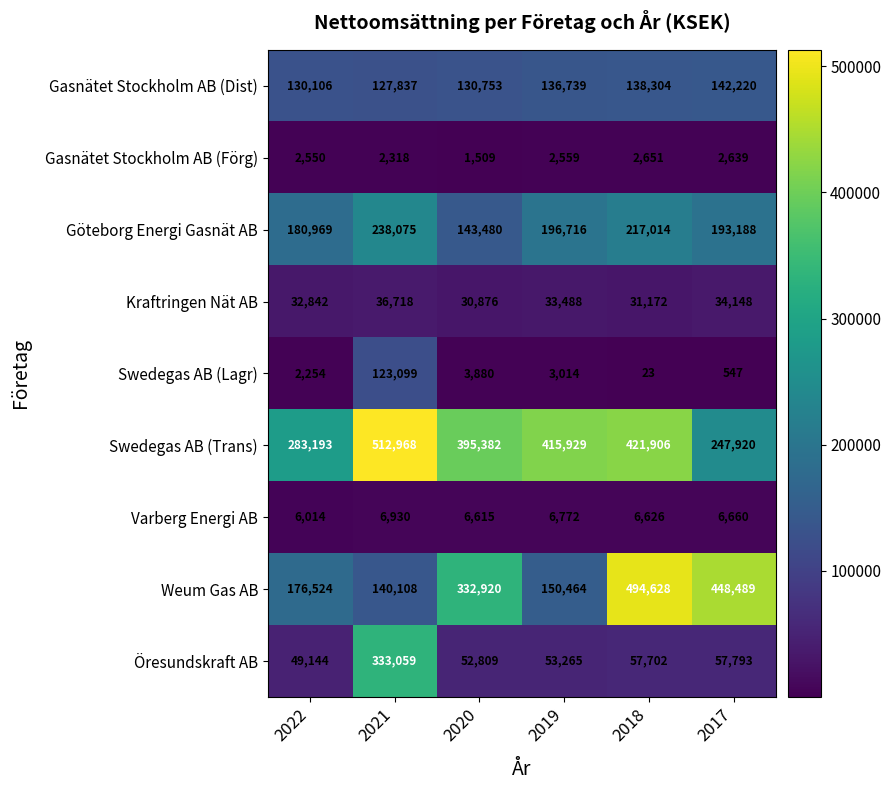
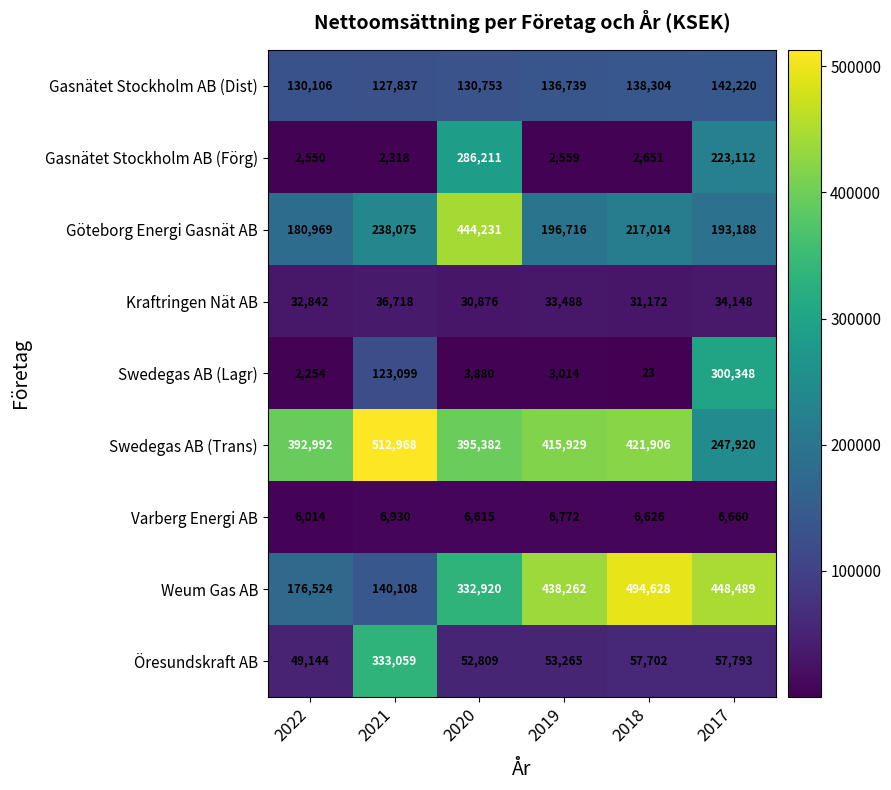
  {
    "Gasnätet Stockholm AB (Dist)": {
      "2022": "130,106",
      "2021": "127,837",
      "2020": "130,753",
      "2019": "136,739",
      "2018": "138,304",
      "2017": "142,220"
    },
    "Gasnätet Stockholm AB (Förg)": {
      "2022": "2,550",
      "2021": "2,318",
-     "2020": "1,509",
+     "2020": "286,211",
      "2019": "2,559",
      "2018": "2,651",
-     "2017": "2,639"
+     "2017": "223,112"
    },
    "Göteborg Energi Gasnät AB": {
      "2022": "180,969",
      "2021": "238,075",
-     "2020": "143,480",
+     "2020": "444,231",
      "2019": "196,716",
      "2018": "217,014",
      "2017": "193,188"
    },
    "Kraftringen Nät AB": {
      "2022": "32,842",
      "2021": "36,718",
      "2020": "30,876",
      "2019": "33,488",
      "2018": "31,172",
      "2017": "34,148"
    },
    "Swedegas AB (Lagr)": {
      "2022": "2,254",
      "2021": "123,099",
      "2020": "3,880",
      "2019": "3,014",
      "2018": "23",
-     "2017": "547"
+     "2017": "300,348"
    },
    "Swedegas AB (Trans)": {
-     "2022": "283,193",
+     "2022": "392,992",
      "2021": "512,968",
      "2020": "395,382",
      "2019": "415,929",
      "2018": "421,906",
      "2017": "247,920"
    },
    "Varberg Energi AB": {
      "2022": "6,014",
      "2021": "6,930",
      "2020": "6,615",
      "2019": "6,772",
      "2018": "6,626",
      "2017": "6,660"
    },
    "Weum Gas AB": {
      "2022": "176,524",
      "2021": "140,108",
      "2020": "332,920",
-     "2019": "150,464",
+     "2019": "438,262",
      "2018": "494,628",
      "2017": "448,489"
    },
    "Öresundskraft AB": {
      "2022": "49,144",
      "2021": "333,059",
      "2020": "52,809",
      "2019": "53,265",
      "2018": "57,702",
      "2017": "57,793"
    }
  }
